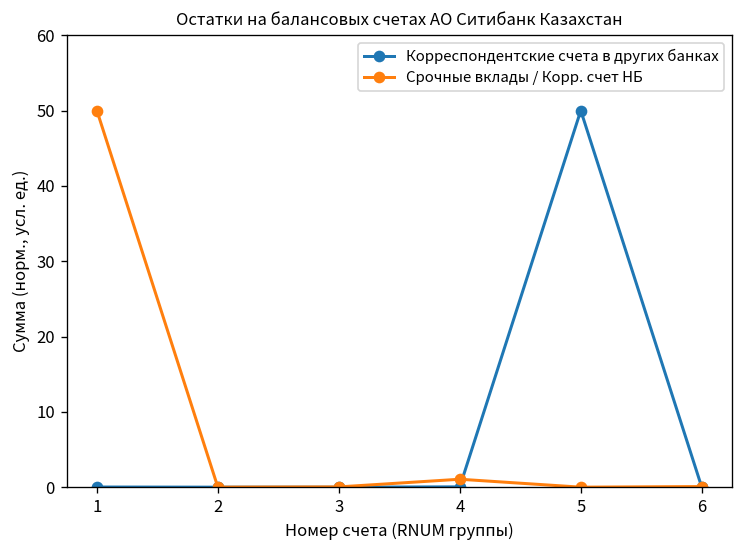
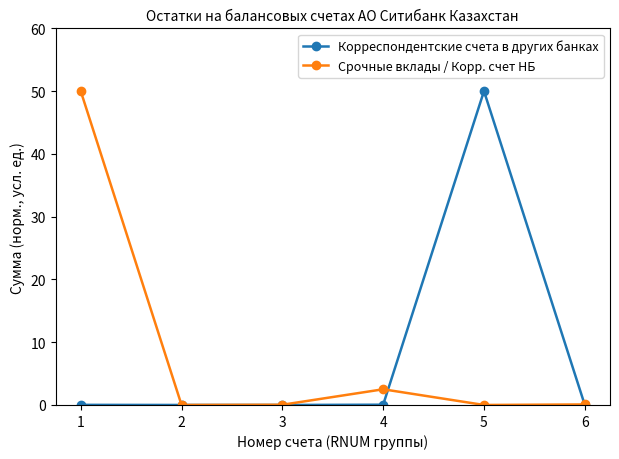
  {
    "Корреспондентские счета в других банках": {
      "1": 0,
      "4": 0,
      "5": 50
    },
    "Срочные вклады / Корр. счет НБ": {
      "1": 50,
-     "4": 1,
+     "4": 3,
      "5": 0
    }
  }
